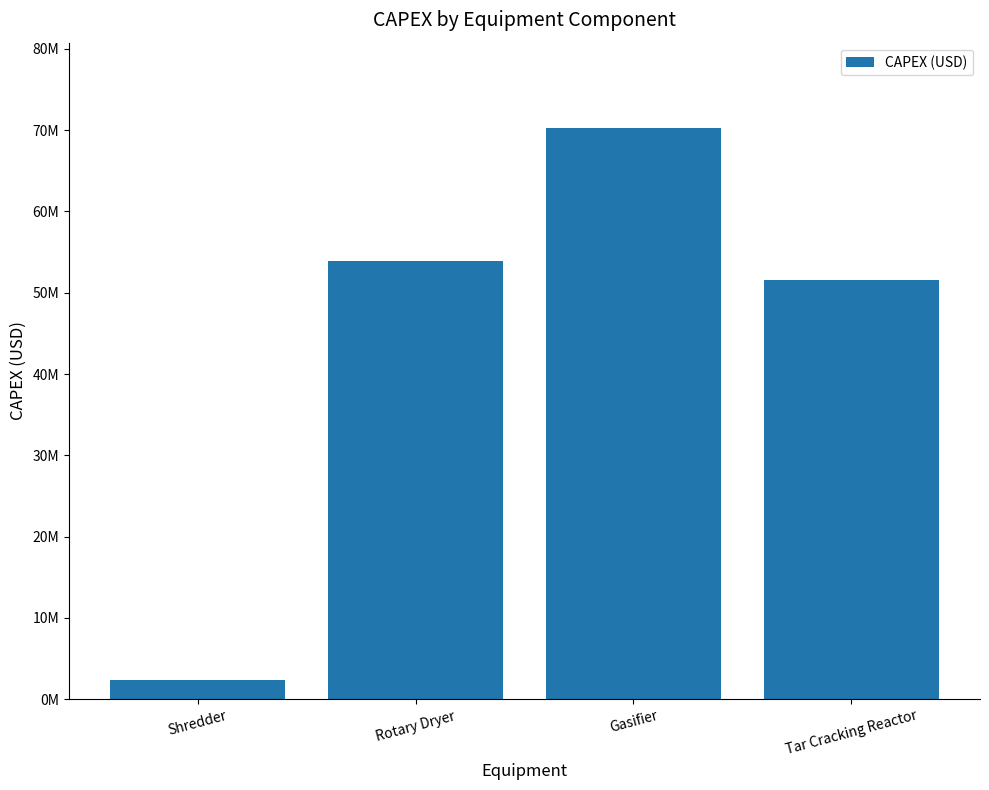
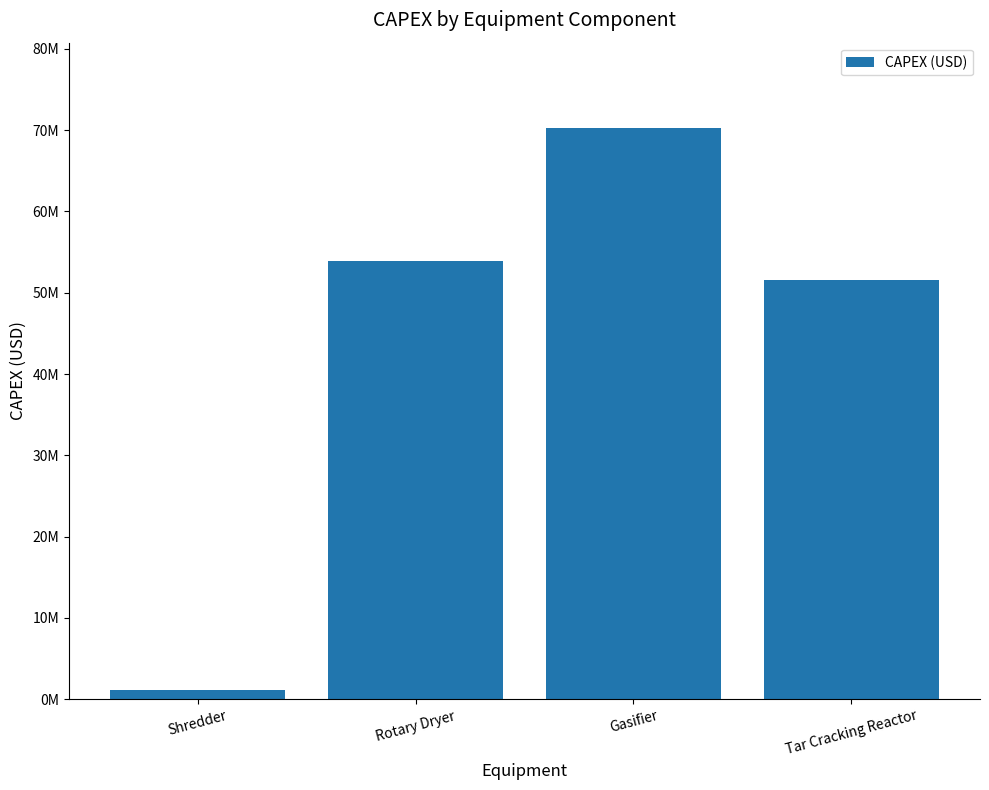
  {
-   "Shredder": 2000000,
+   "Shredder": 1000000,
    "Rotary Dryer": 54000000,
    "Gasifier": 70000000,
    "Tar Cracking Reactor": 52000000
  }
